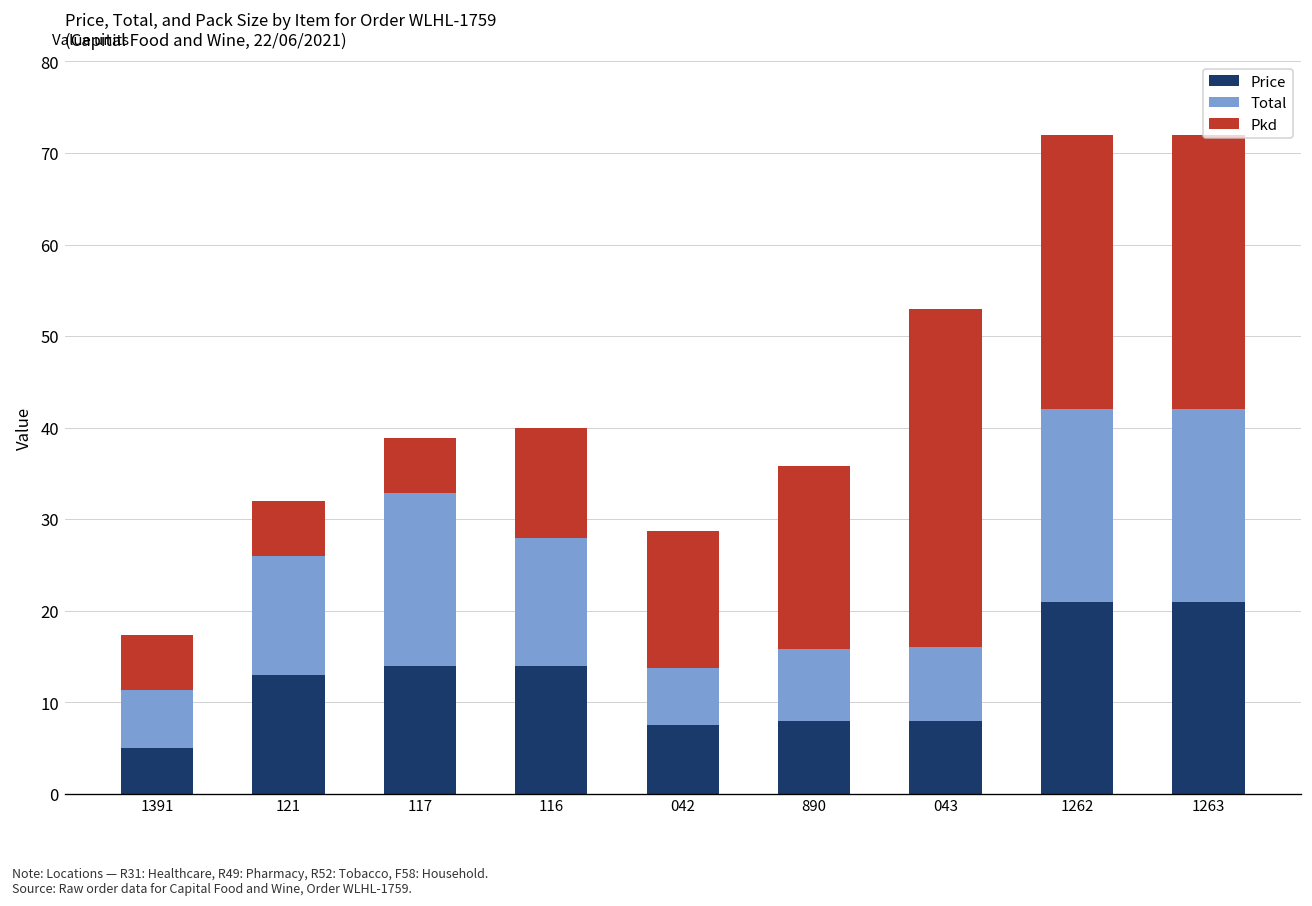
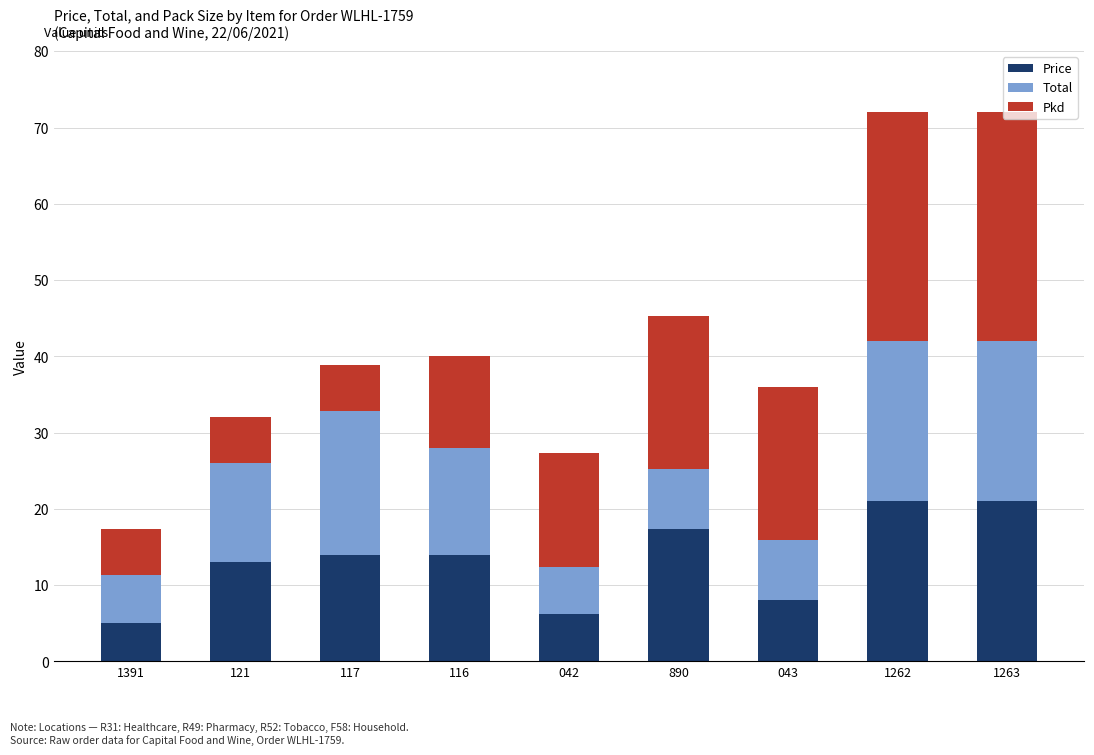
  {
    "Price": {
      "1391": 5,
      "121": 13,
      "117": 14,
      "116": 14,
-     "042": 8,
-     "890": 8,
+     "042": 6,
+     "890": 17,
      "043": 8,
      "1262": 21,
      "1263": 21
    },
    "Total": {
      "1391": 6,
      "121": 13,
      "117": 19,
      "116": 14,
      "042": 6,
      "890": 8,
      "043": 8,
      "1262": 21,
      "1263": 21
    },
    "Pkd": {
      "1391": 6,
      "121": 6,
      "117": 6,
      "116": 12,
      "042": 15,
      "890": 20,
-     "043": 37,
+     "043": 20,
      "1262": 30
    }
  }
